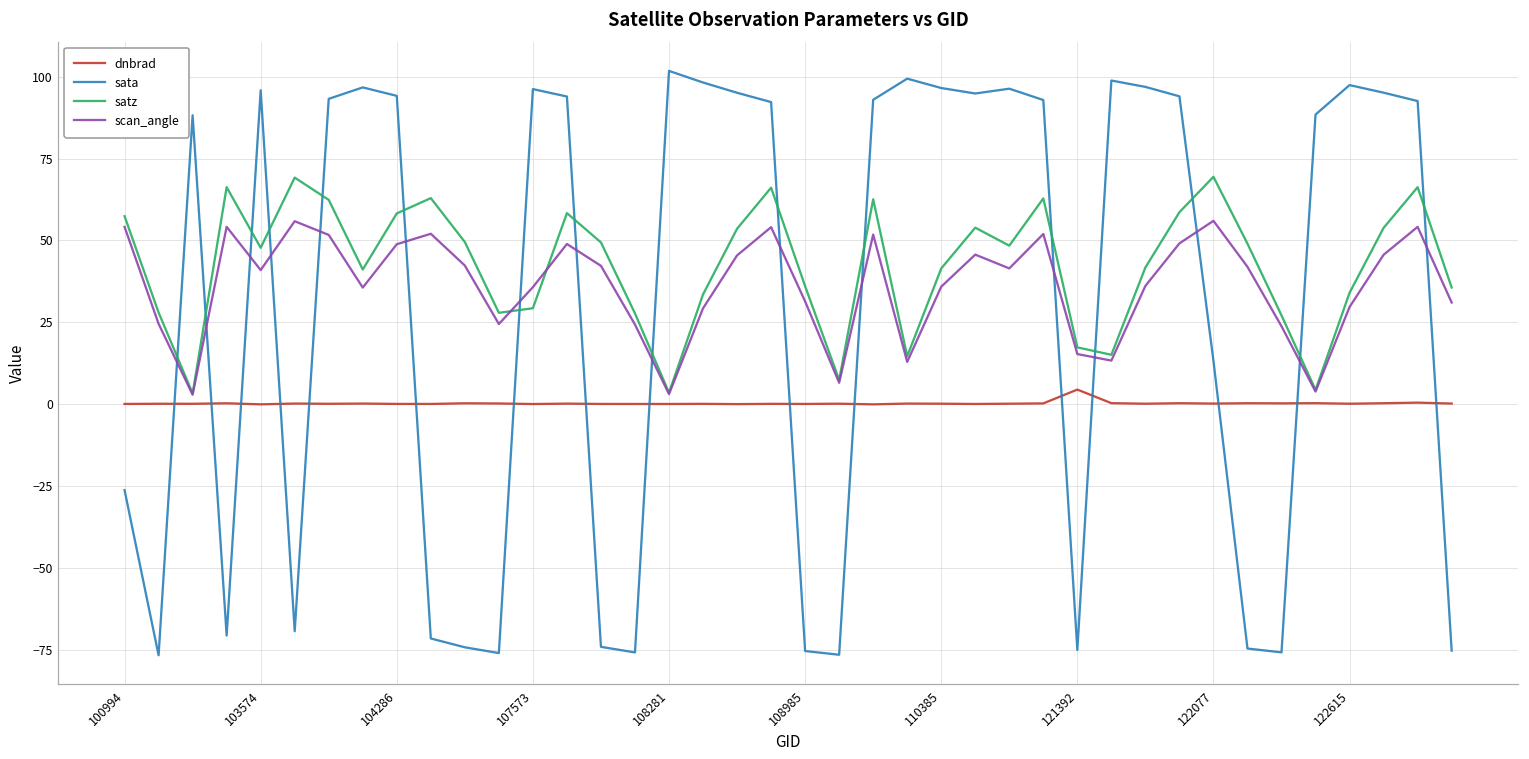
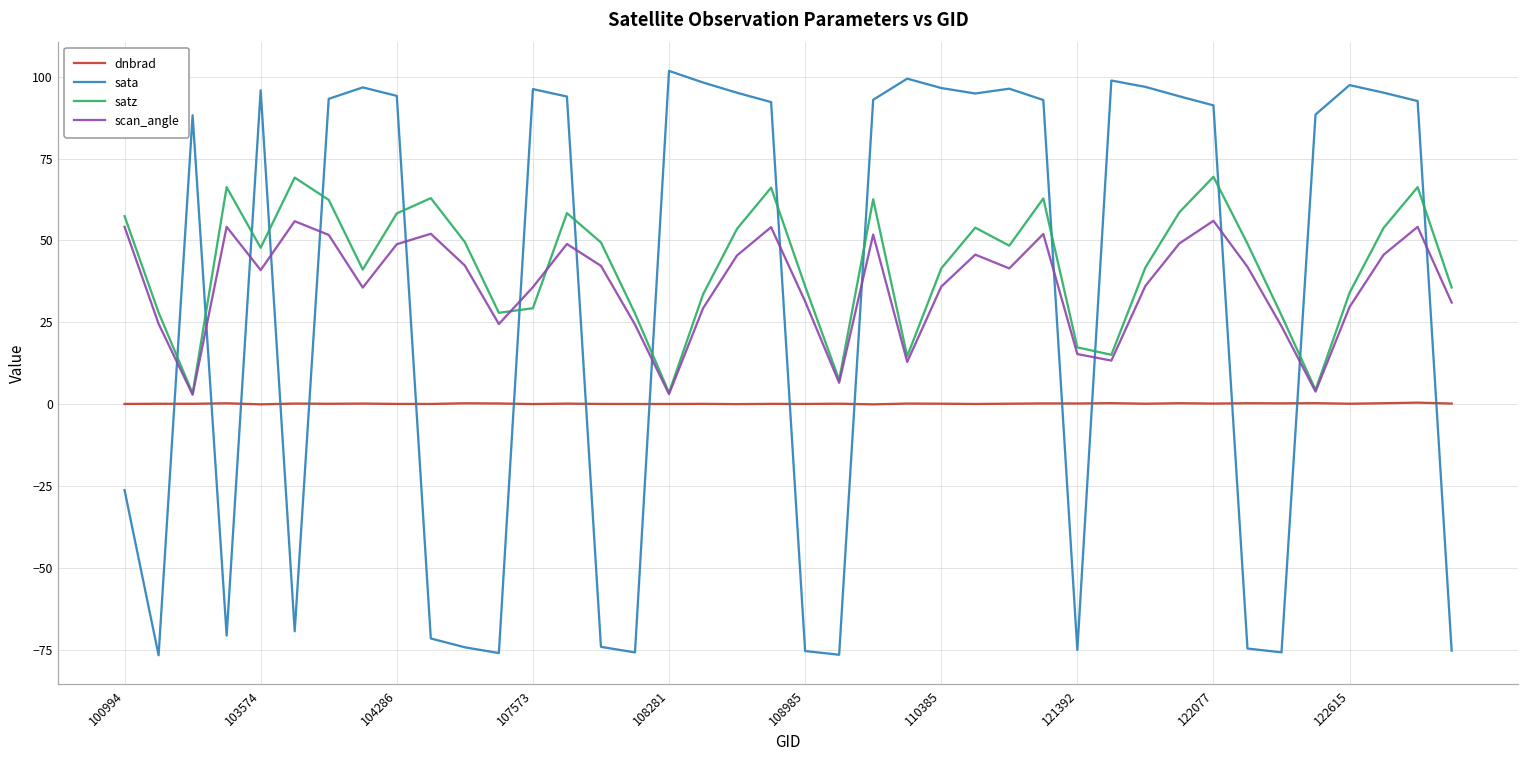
  {
    "dnbrad": {
      "100994": 0,
      "103574": 0,
      "104286": 0,
      "107573": 0,
      "108281": 0,
      "108985": 0,
      "110385": 0,
-     "121392": 5,
+     "121392": 0,
      "122077": 0,
      "122615": 0
    },
    "sata": {
      "100994": -26,
      "103574": 96,
      "104286": 94,
      "107573": 96,
      "108281": 102,
      "108985": -75,
      "110385": 97,
      "121392": -75,
-     "122077": 13,
+     "122077": 91,
      "122615": 97
    },
    "satz": {
      "100994": 57,
      "103574": 48,
      "104286": 58,
      "107573": 29,
      "108985": 36,
      "110385": 41,
      "121392": 17,
      "122077": 69,
      "122615": 34
    },
    "scan_angle": {
      "100994": 54,
      "103574": 41,
      "104286": 49,
      "107573": 36,
      "108985": 31,
      "110385": 36,
      "121392": 15,
      "122077": 56,
      "122615": 30
    }
  }
